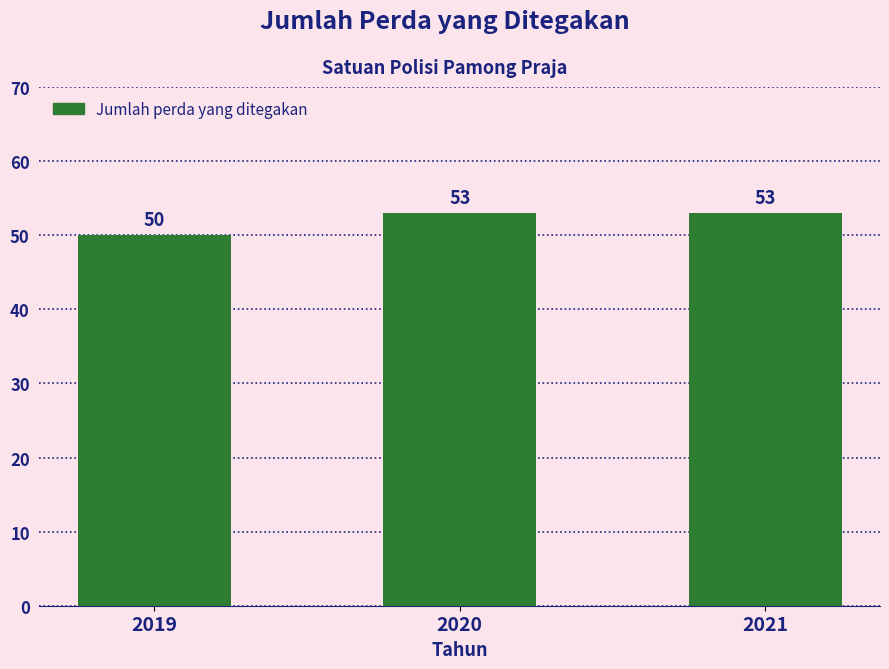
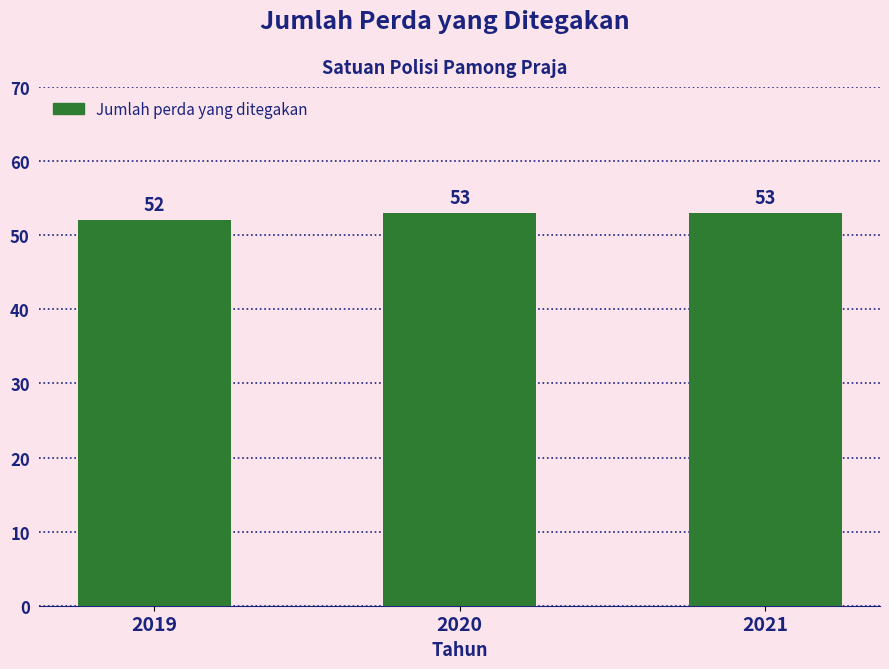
  {
-   "2019": 50,
+   "2019": 52,
    "2020": 53,
    "2021": 53
  }
